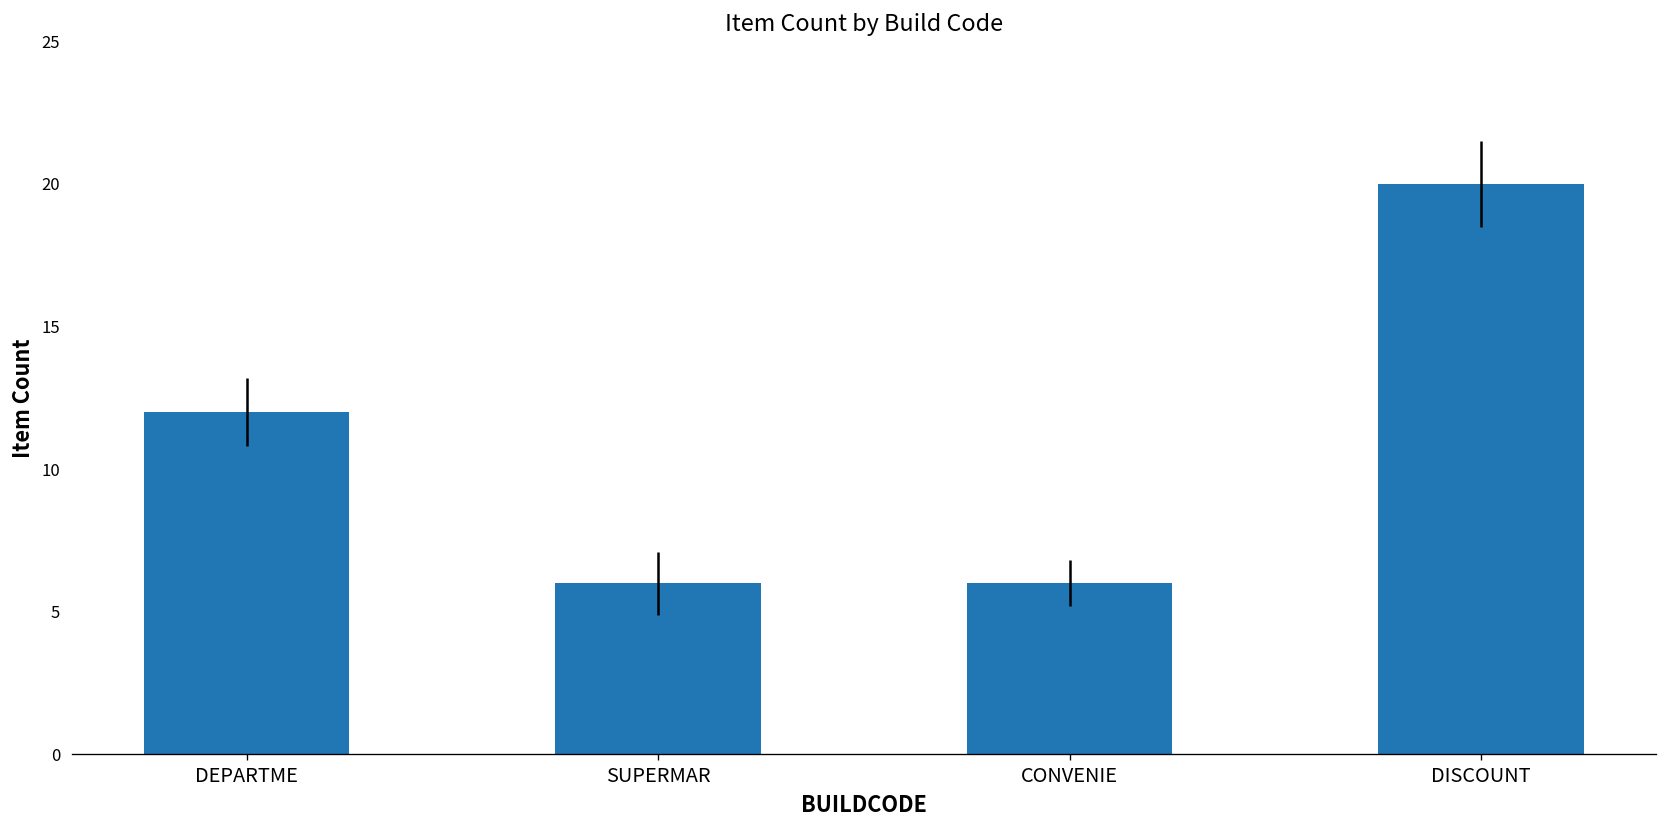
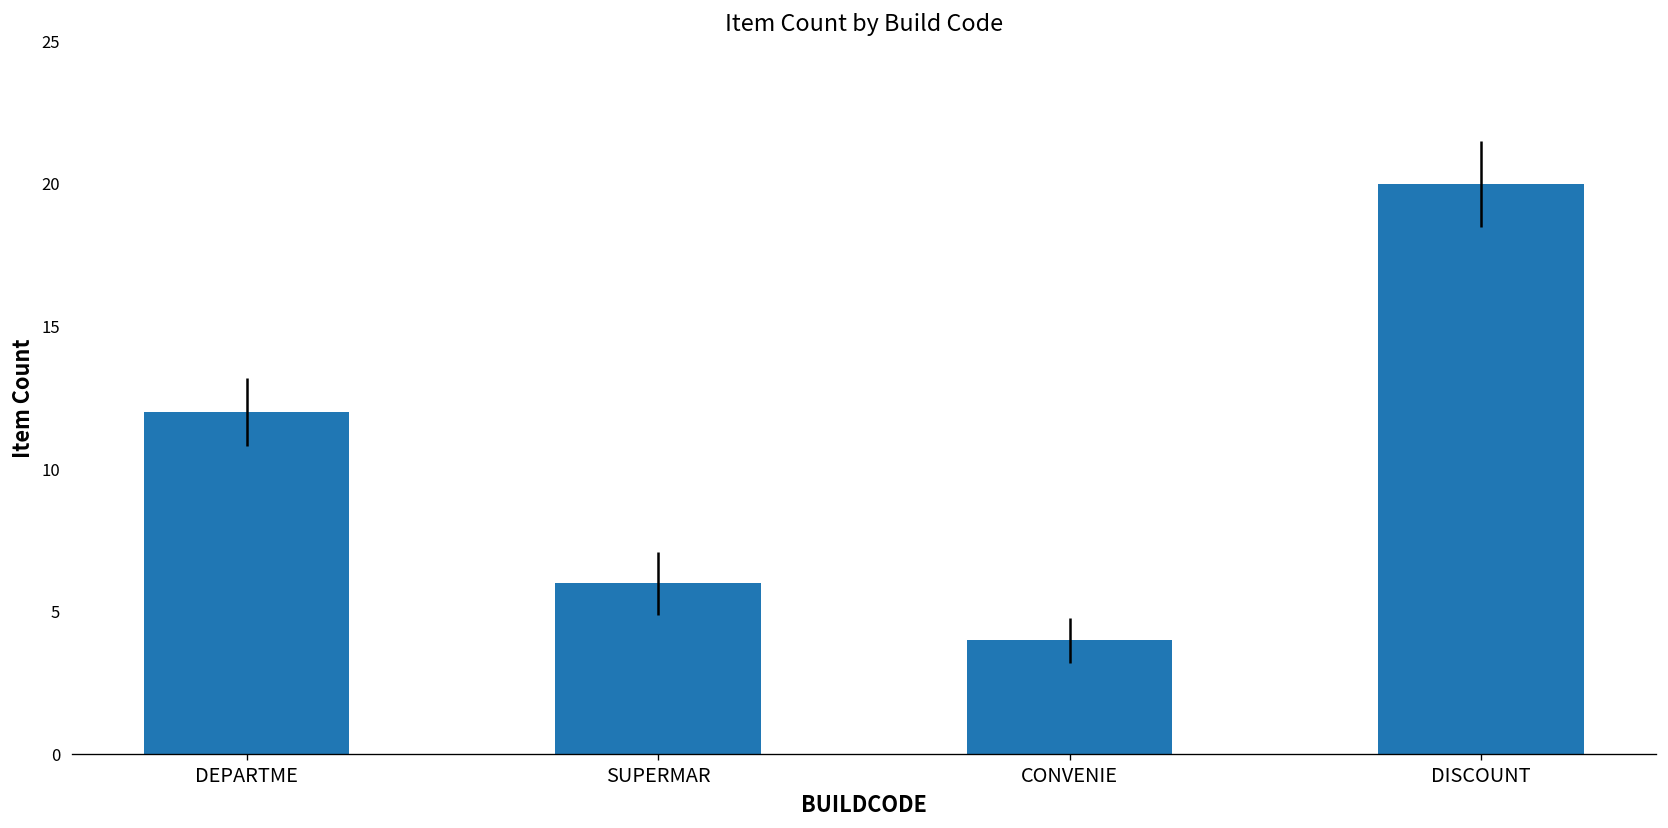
  {
    "DEPARTME": 12,
    "SUPERMAR": 6,
-   "CONVENIE": 6,
+   "CONVENIE": 4,
    "DISCOUNT": 20
  }
